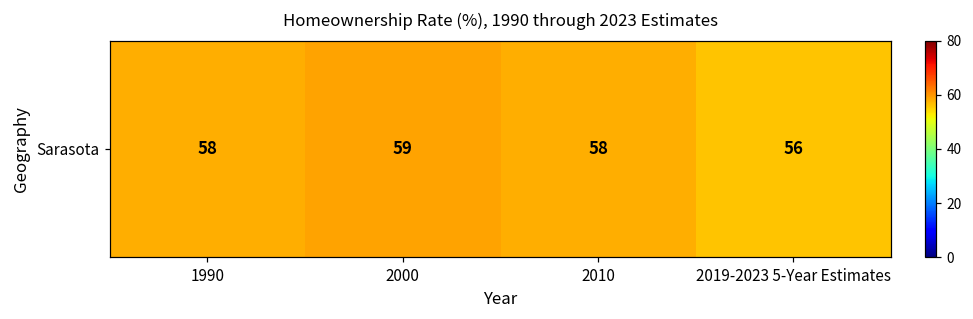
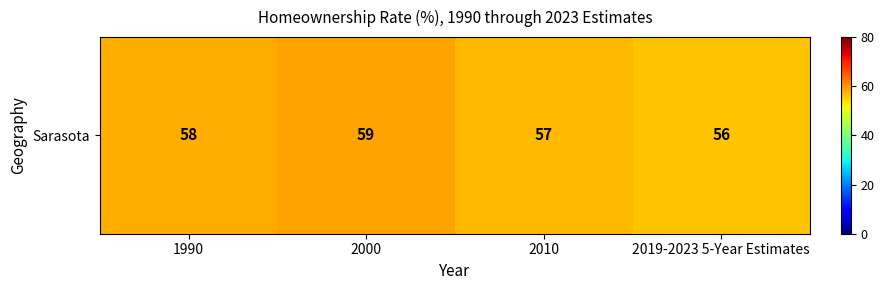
  {
    "Sarasota": {
      "1990": 58,
      "2000": 59,
-     "2010": 58,
+     "2010": 57,
      "2019-2023 5-Year Estimates": 56
    }
  }
